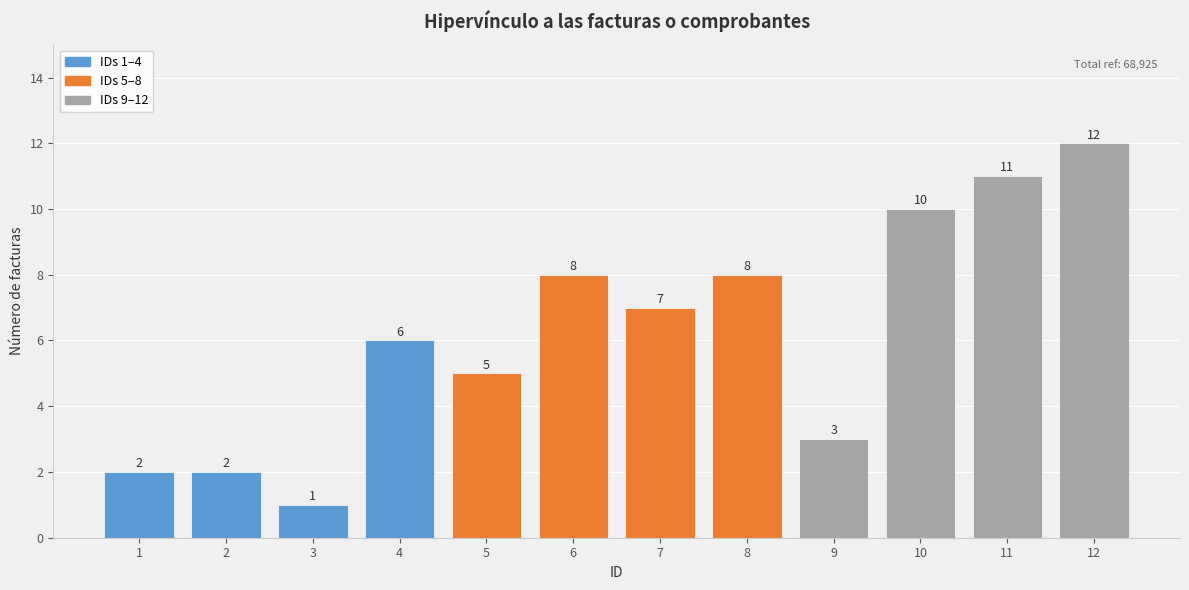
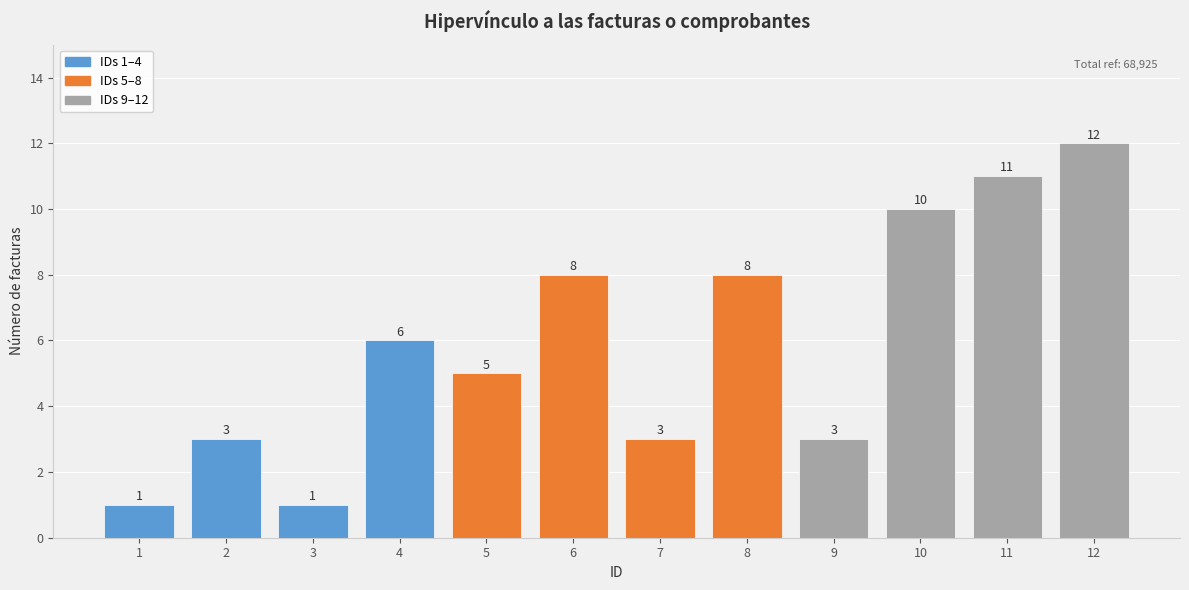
  {
-   "1": 2,
-   "2": 2,
+   "1": 1,
+   "2": 3,
    "3": 1,
    "4": 6,
    "5": 5,
    "6": 8,
-   "7": 7,
+   "7": 3,
    "8": 8,
    "9": 3,
    "10": 10,
    "11": 11,
    "12": 12
  }
